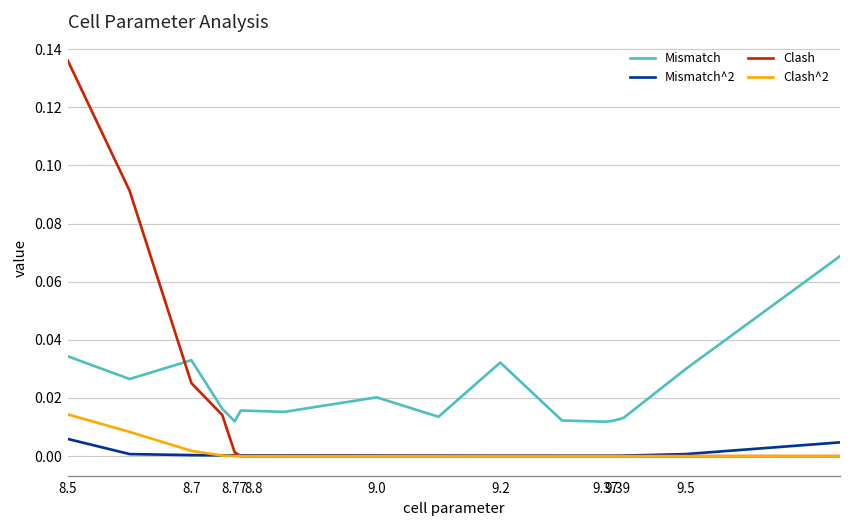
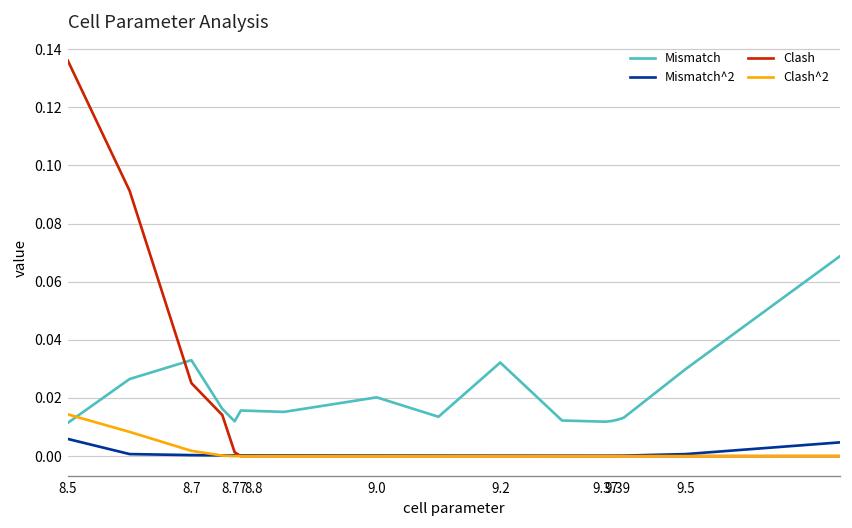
  {
    "Mismatch": {
-     "8.5": 0.034,
+     "8.5": 0.011,
      "8.7": 0.033,
      "8.77": 0.012,
      "9.0": 0.020,
      "9.2": 0.032,
      "9.5": 0.030
    },
    "Mismatch^2": {
      "8.5": 0.006,
      "8.7": 0.000
    },
    "Clash": {
      "8.5": 0.136,
      "8.7": 0.025,
      "8.77": 0.001
    },
    "Clash^2": {
      "8.5": 0.014,
      "8.7": 0.002
    }
  }
